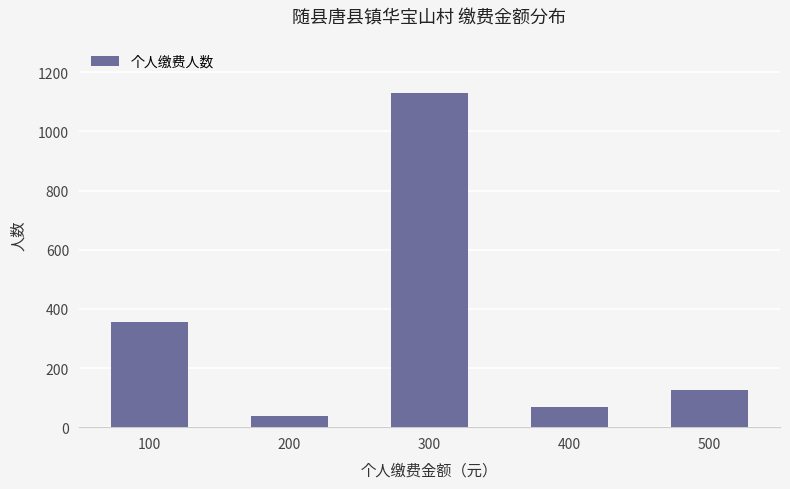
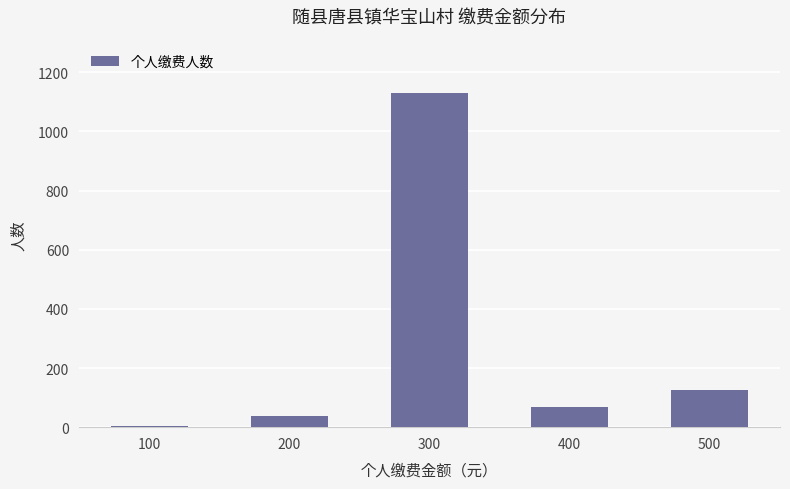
  {
-   "100": 360,
+   "100": 0,
    "200": 40,
    "300": 1130,
    "400": 70,
    "500": 120
  }
